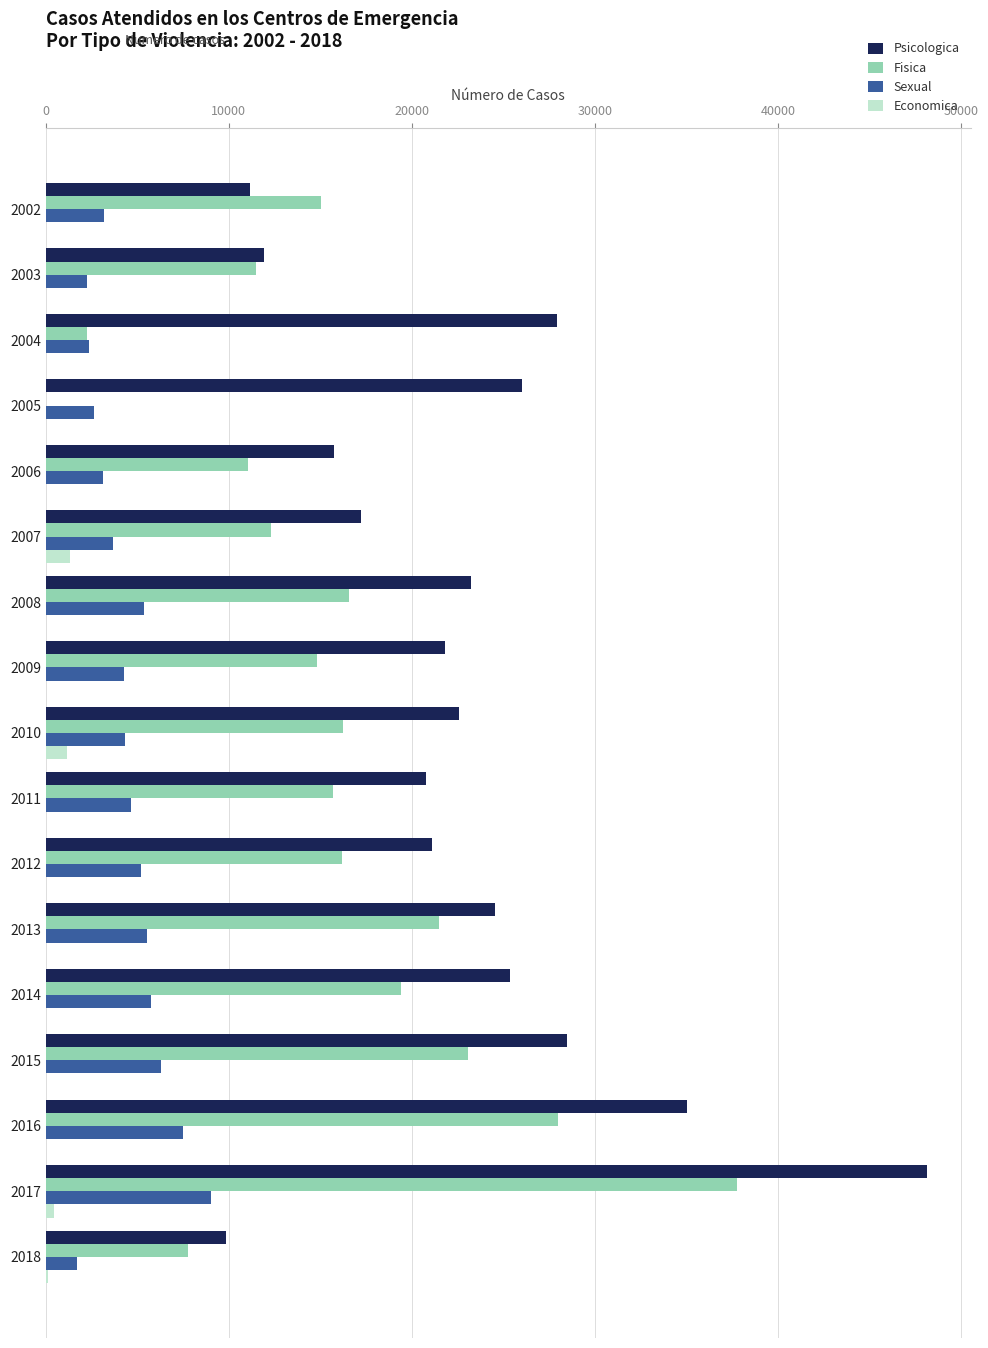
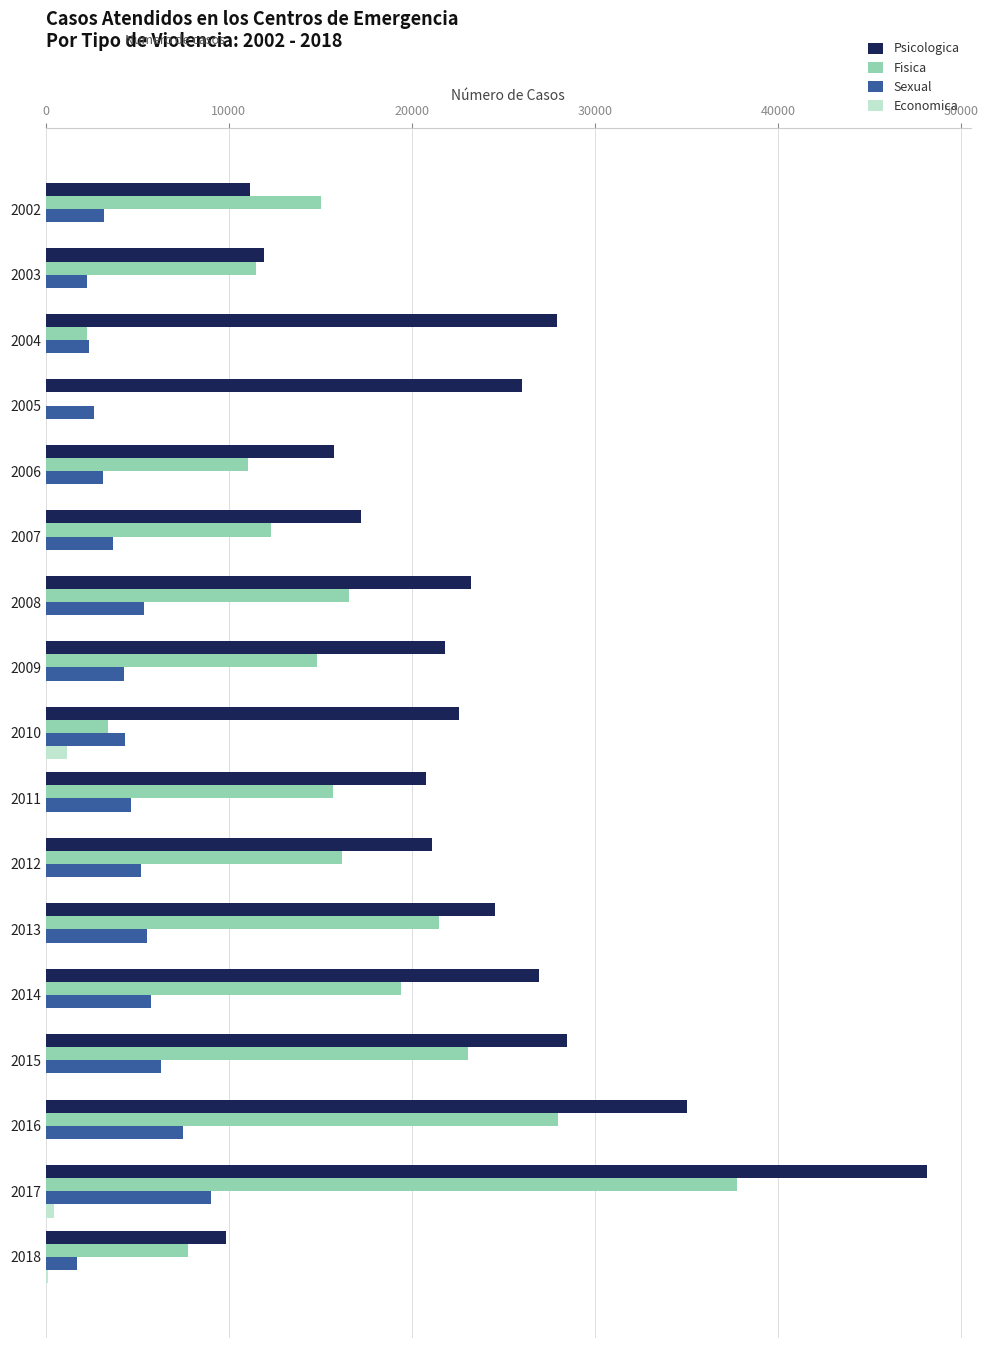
  {
    "Psicologica": {
      "2002": 11100,
      "2003": 11900,
      "2004": 27900,
      "2005": 26000,
      "2006": 15700,
      "2007": 17200,
      "2008": 23200,
      "2009": 21800,
      "2010": 22600,
      "2011": 20800,
      "2012": 21100,
      "2013": 24500,
-     "2014": 25400,
+     "2014": 26900,
      "2015": 28500,
      "2016": 35000,
      "2017": 48100,
      "2018": 9900
    },
    "Fisica": {
      "2002": 15000,
      "2003": 11500,
      "2004": 2200,
      "2005": 0,
      "2006": 11000,
      "2007": 12300,
      "2008": 16600,
      "2009": 14800,
-     "2010": 16200,
+     "2010": 3400,
      "2011": 15700,
      "2012": 16200,
      "2013": 21500,
      "2014": 19400,
      "2015": 23100,
      "2016": 28000,
      "2017": 37800,
      "2018": 7800
    },
    "Sexual": {
      "2002": 3200,
      "2003": 2300,
      "2004": 2400,
      "2005": 2700,
      "2006": 3100,
      "2007": 3700,
      "2008": 5400,
      "2009": 4300,
      "2010": 4300,
      "2011": 4600,
      "2012": 5200,
      "2013": 5600,
      "2014": 5700,
      "2015": 6300,
      "2016": 7500,
      "2017": 9000,
      "2018": 1700
    },
    "Economica": {
      "2002": 0,
      "2003": 0,
      "2004": 0,
      "2005": 0,
      "2006": 0,
-     "2007": 1300,
+     "2007": 0,
      "2008": 0,
      "2009": 0,
      "2010": 1100,
      "2011": 0,
      "2012": 0,
      "2013": 0,
      "2014": 0,
      "2015": 0,
      "2016": 0,
      "2017": 400
    }
  }
